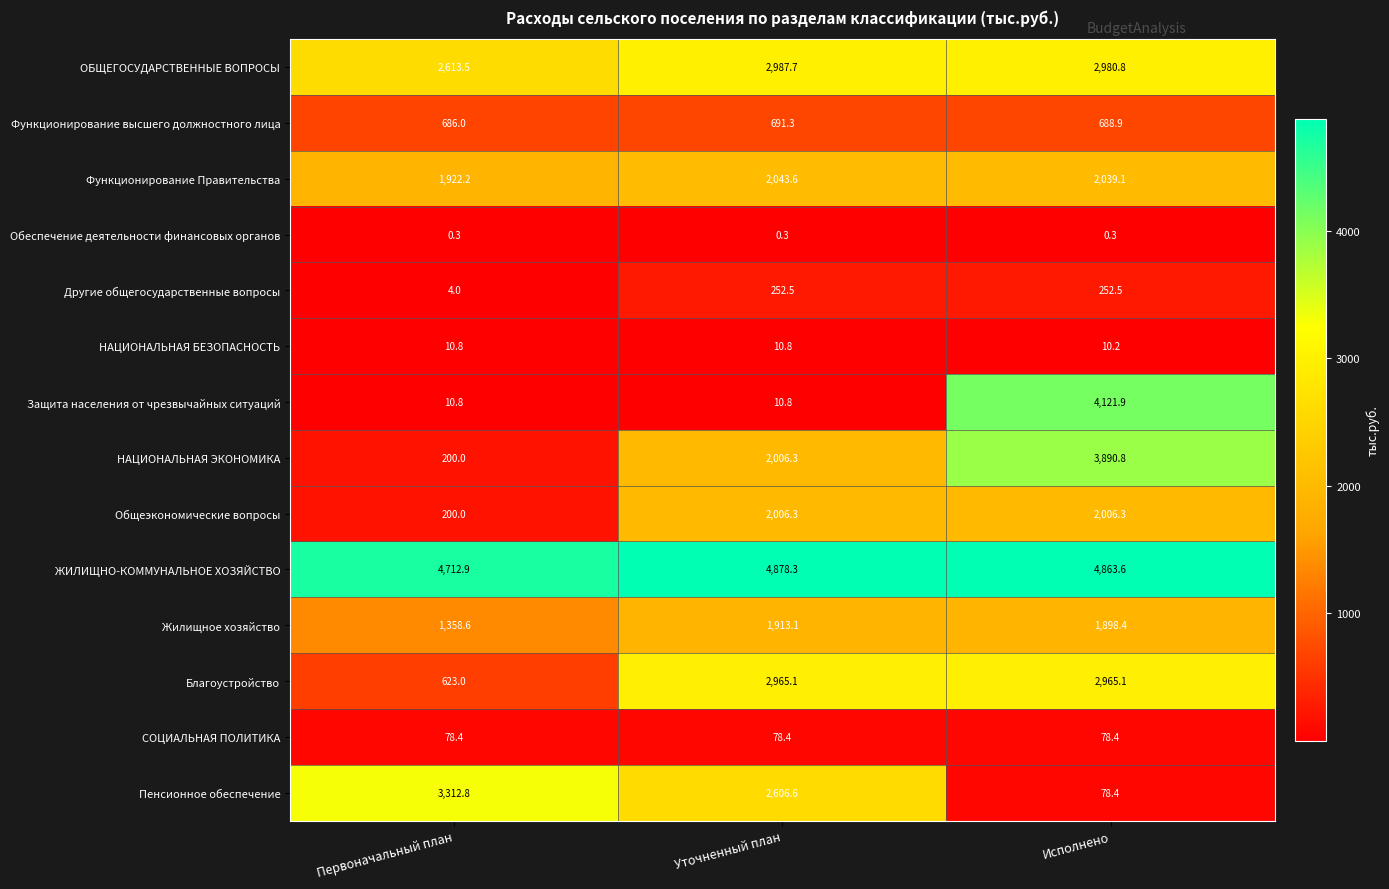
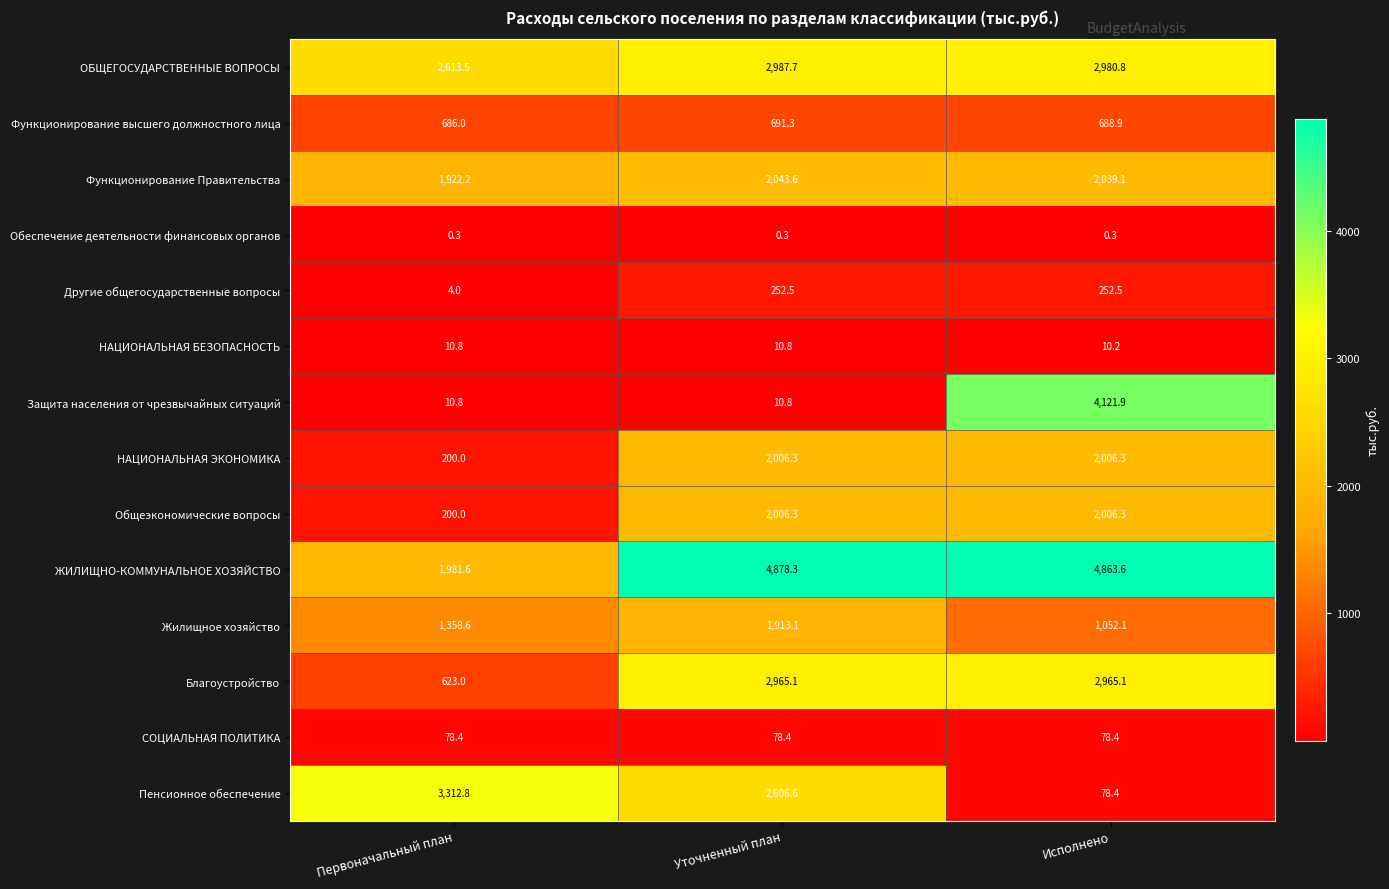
  {
    "ОБЩЕГОСУДАРСТВЕННЫЕ ВОПРОСЫ": {
      "Первоначальный план": "2,613.5",
      "Уточненный план": "2,987.7",
      "Исполнено": "2,980.8"
    },
    "Функционирование высшего должностного лица": {
      "Первоначальный план": "686.0",
      "Уточненный план": "691.3",
      "Исполнено": "688.9"
    },
    "Функционирование Правительства": {
      "Первоначальный план": "1,922.2",
      "Уточненный план": "2,043.6",
      "Исполнено": "2,039.1"
    },
    "Обеспечение деятельности финансовых органов": {
      "Первоначальный план": "0.3",
      "Уточненный план": "0.3",
      "Исполнено": "0.3"
    },
    "Другие общегосударственные вопросы": {
      "Первоначальный план": "4.0",
      "Уточненный план": "252.5",
      "Исполнено": "252.5"
    },
    "НАЦИОНАЛЬНАЯ БЕЗОПАСНОСТЬ": {
      "Первоначальный план": "10.8",
      "Уточненный план": "10.8",
      "Исполнено": "10.2"
    },
    "Защита населения от чрезвычайных ситуаций": {
      "Первоначальный план": "10.8",
      "Уточненный план": "10.8",
      "Исполнено": "4,121.9"
    },
    "НАЦИОНАЛЬНАЯ ЭКОНОМИКА": {
      "Первоначальный план": "200.0",
      "Уточненный план": "2,006.3",
-     "Исполнено": "3,890.8"
+     "Исполнено": "2,006.3"
    },
    "Общеэкономические вопросы": {
      "Первоначальный план": "200.0",
      "Уточненный план": "2,006.3",
      "Исполнено": "2,006.3"
    },
    "ЖИЛИЩНО-КОММУНАЛЬНОЕ ХОЗЯЙСТВО": {
-     "Первоначальный план": "4,712.9",
+     "Первоначальный план": "1,981.6",
      "Уточненный план": "4,878.3",
      "Исполнено": "4,863.6"
    },
    "Жилищное хозяйство": {
      "Первоначальный план": "1,358.6",
      "Уточненный план": "1,913.1",
-     "Исполнено": "1,898.4"
+     "Исполнено": "1,052.1"
    },
    "Благоустройство": {
      "Первоначальный план": "623.0",
      "Уточненный план": "2,965.1",
      "Исполнено": "2,965.1"
    },
    "СОЦИАЛЬНАЯ ПОЛИТИКА": {
      "Первоначальный план": "78.4",
      "Уточненный план": "78.4",
      "Исполнено": "78.4"
    },
    "Пенсионное обеспечение": {
      "Первоначальный план": "3,312.8",
      "Уточненный план": "2,606.6",
      "Исполнено": "78.4"
    }
  }
